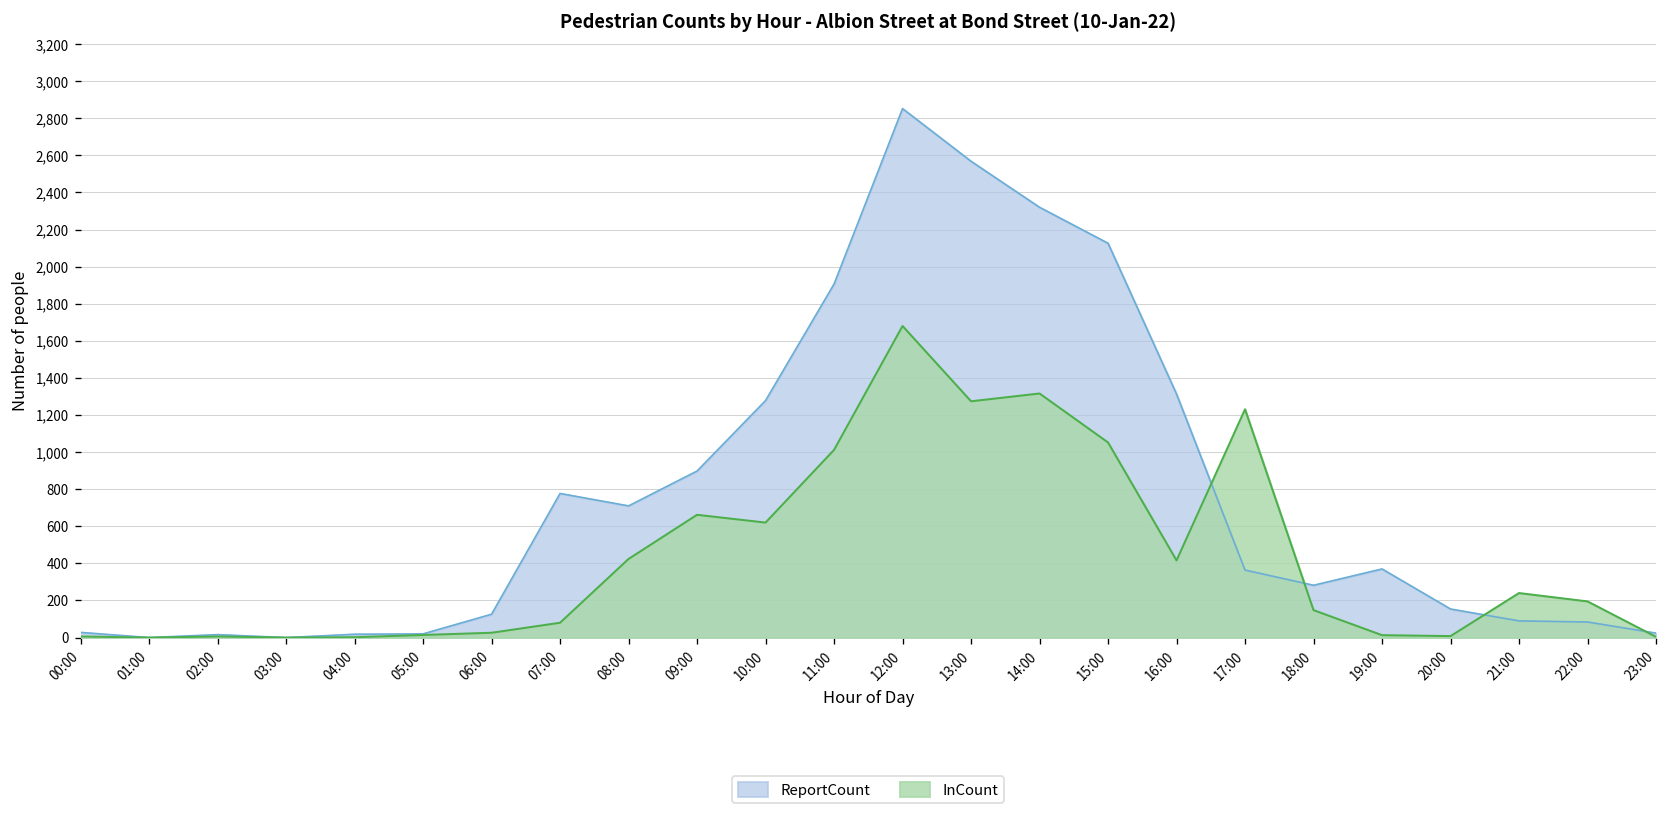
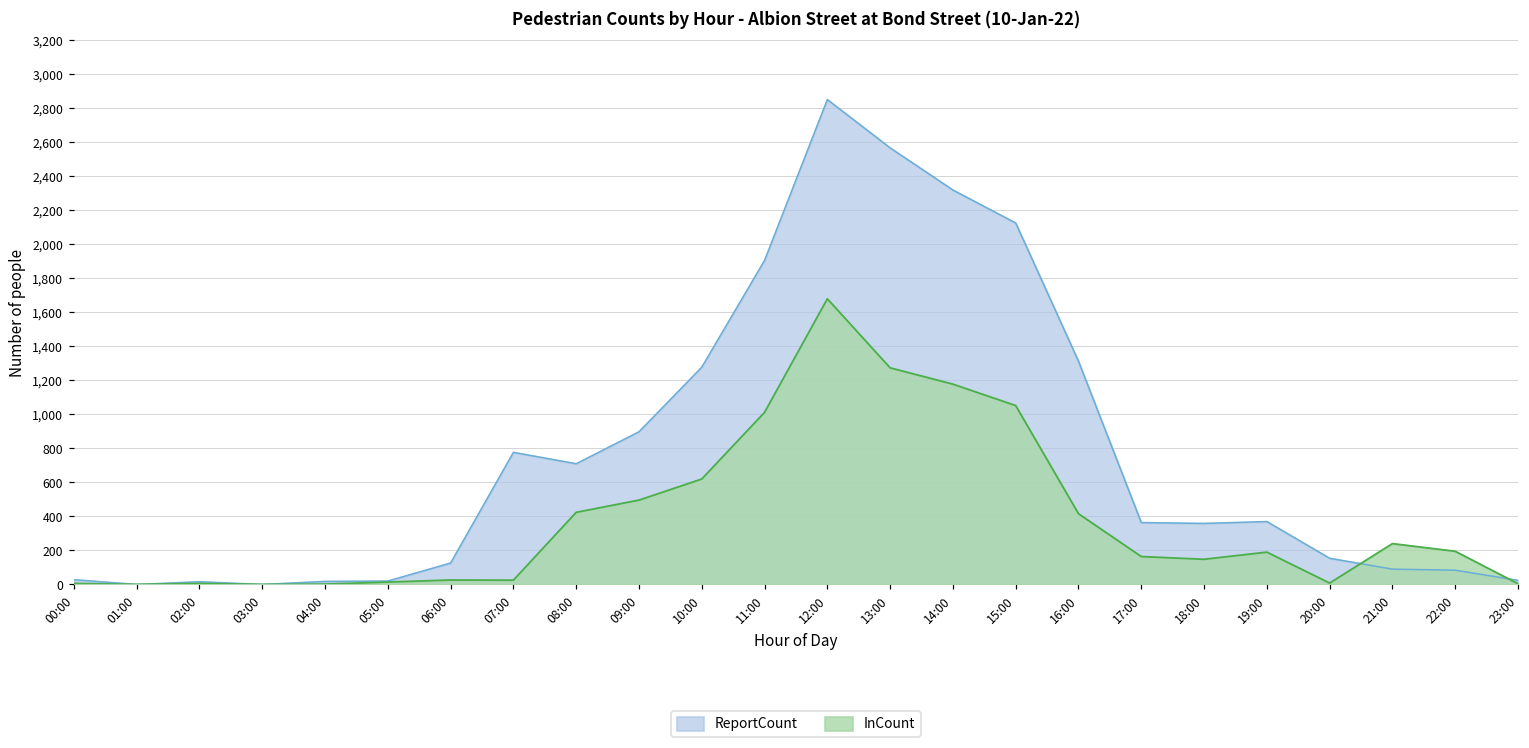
  {
    "ReportCount": {
      "00:00": "30",
      "06:00": "130",
      "07:00": "780",
      "08:00": "710",
      "09:00": "900",
      "10:00": "1,280",
      "11:00": "1,910",
      "12:00": "2,850",
      "13:00": "2,570",
      "14:00": "2,320",
      "15:00": "2,130",
      "16:00": "1,310",
      "17:00": "360",
-     "18:00": "280",
+     "18:00": "360",
      "19:00": "370",
      "20:00": "150",
      "21:00": "90",
      "22:00": "80",
      "23:00": "20"
    },
    "InCount": {
      "00:00": "10",
      "06:00": "30",
-     "07:00": "80",
+     "07:00": "30",
      "08:00": "420",
-     "09:00": "660",
+     "09:00": "500",
      "10:00": "620",
      "11:00": "1,010",
      "12:00": "1,680",
      "13:00": "1,270",
-     "14:00": "1,320",
+     "14:00": "1,180",
      "15:00": "1,050",
      "16:00": "420",
-     "17:00": "1,230",
+     "17:00": "160",
      "18:00": "150",
-     "19:00": "10",
+     "19:00": "190",
      "20:00": "10",
      "21:00": "240",
      "22:00": "200",
      "23:00": "0"
    }
  }
